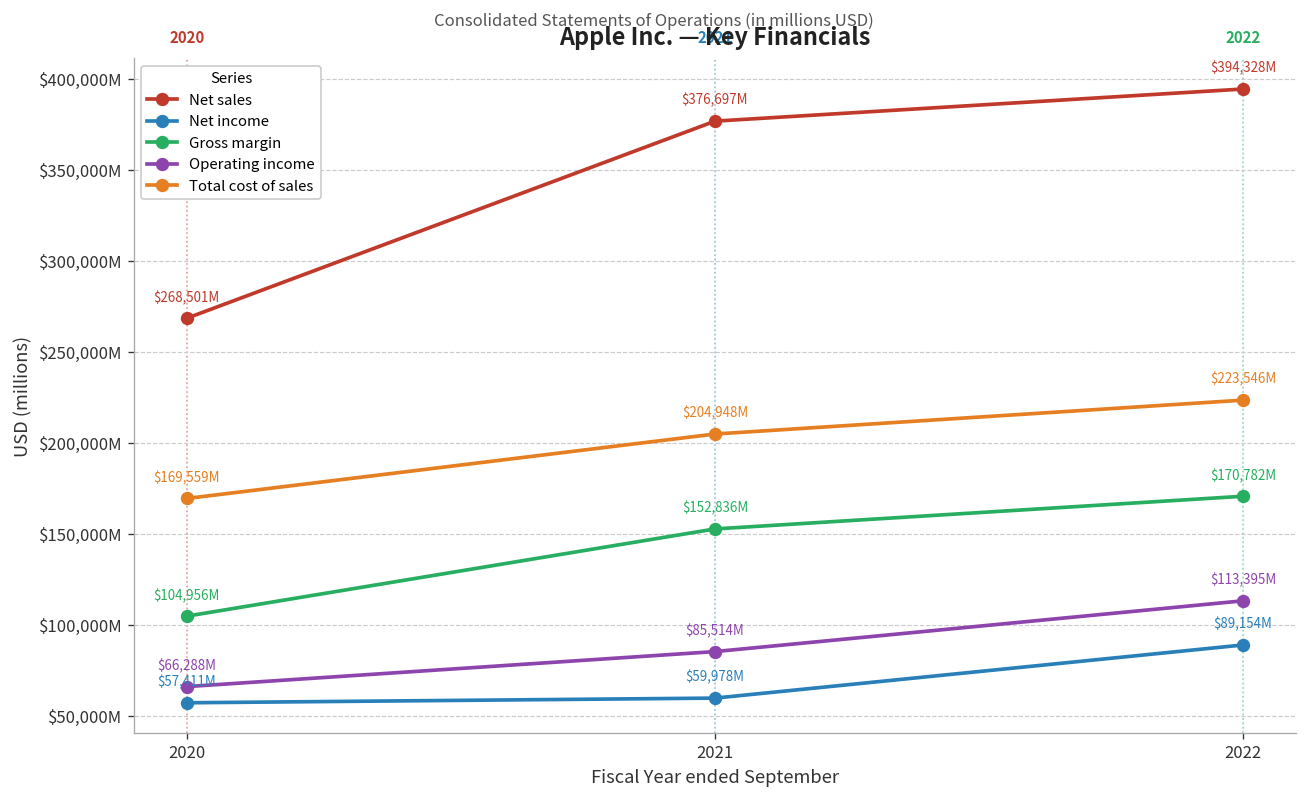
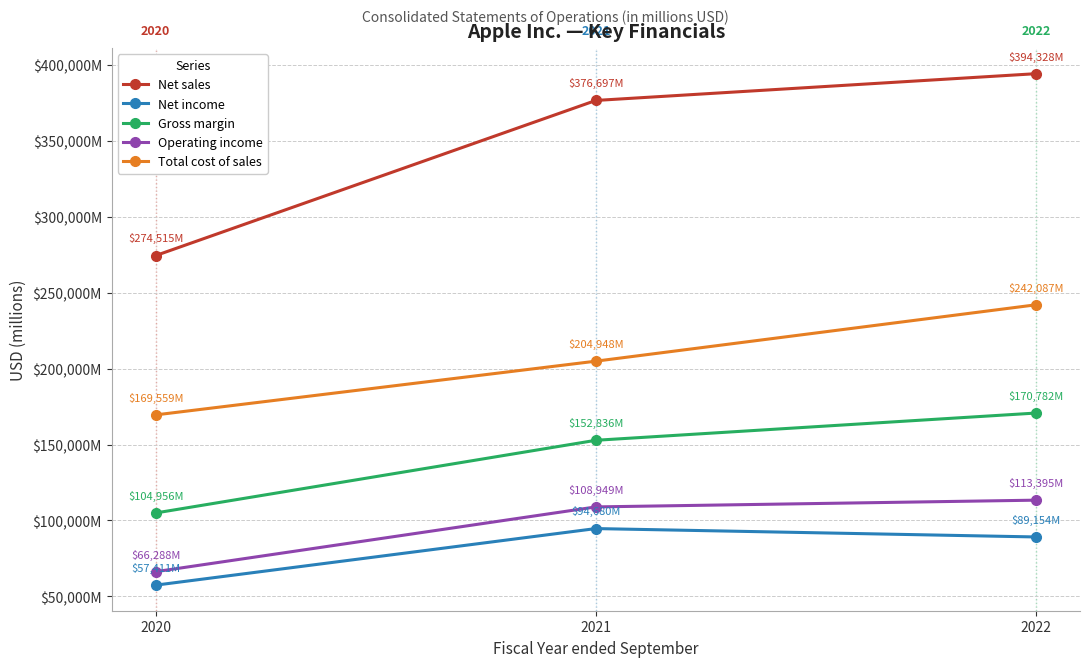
  {
    "Net sales": {
-     "2020": "$268,501M",
+     "2020": "$274,515M",
      "2021": "$376,697M",
      "2022": "$394,328M"
    },
    "Net income": {
-     "2021": "$59,978M",
+     "2021": "$94,680M",
      "2022": "$89,154M"
    },
    "Gross margin": {
      "2020": "$104,956M",
      "2021": "$152,836M",
      "2022": "$170,782M"
    },
    "Operating income": {
      "2020": "$66,288M",
-     "2021": "$85,514M",
+     "2021": "$108,949M",
      "2022": "$113,395M"
    },
    "Total cost of sales": {
      "2020": "$169,559M",
      "2021": "$204,948M",
-     "2022": "$223,546M"
+     "2022": "$242,087M"
    }
  }
